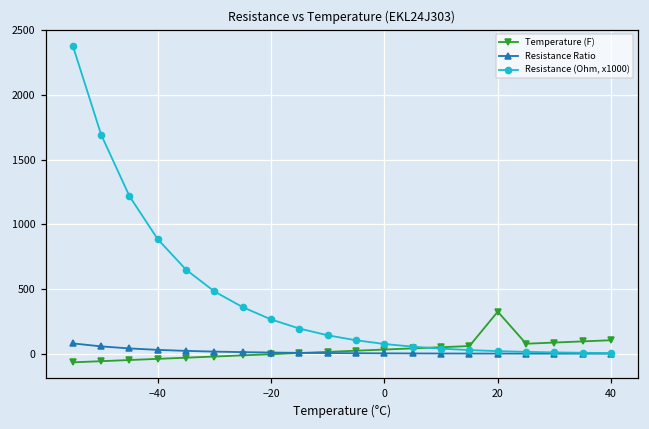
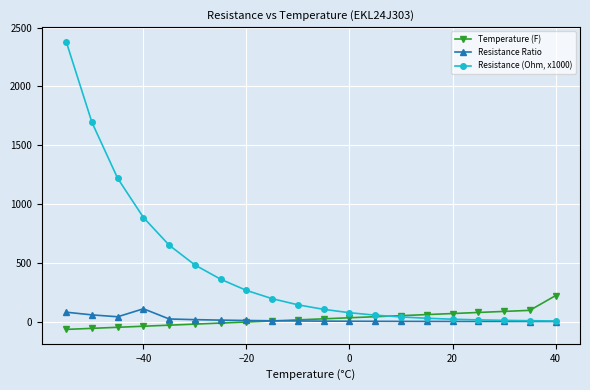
  {
    "Temperature (F)": {
      "−40": -40,
      "0": 30,
-     "20": 330,
-     "40": 100
+     "20": 70,
+     "40": 220
    },
    "Resistance Ratio": {
-     "−40": 30,
+     "−40": 110,
      "0": 0
    },
    "Resistance (Ohm, x1000)": {
      "−40": 880,
      "−20": 260,
      "0": 80
    }
  }
